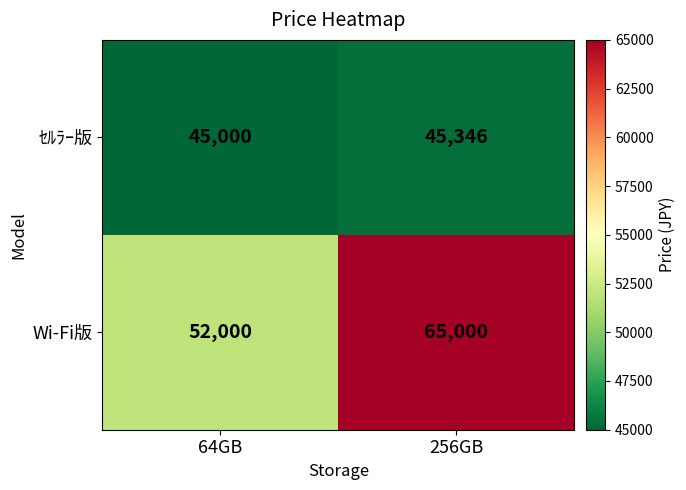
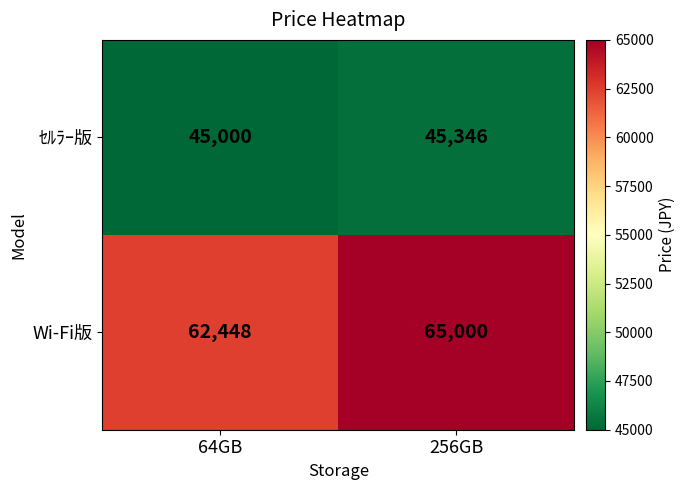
  {
    "ｾﾙﾗｰ版": {
      "64GB": "45,000",
      "256GB": "45,346"
    },
    "Wi-Fi版": {
-     "64GB": "52,000",
+     "64GB": "62,448",
      "256GB": "65,000"
    }
  }
